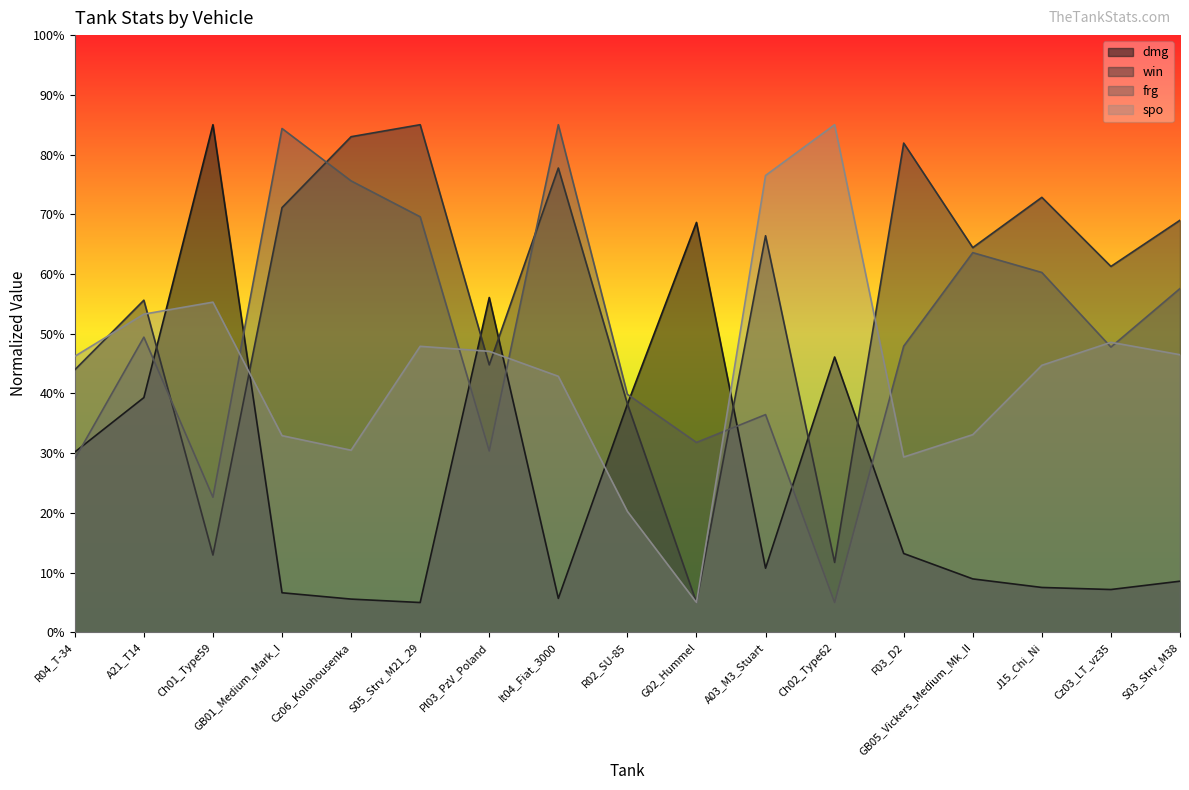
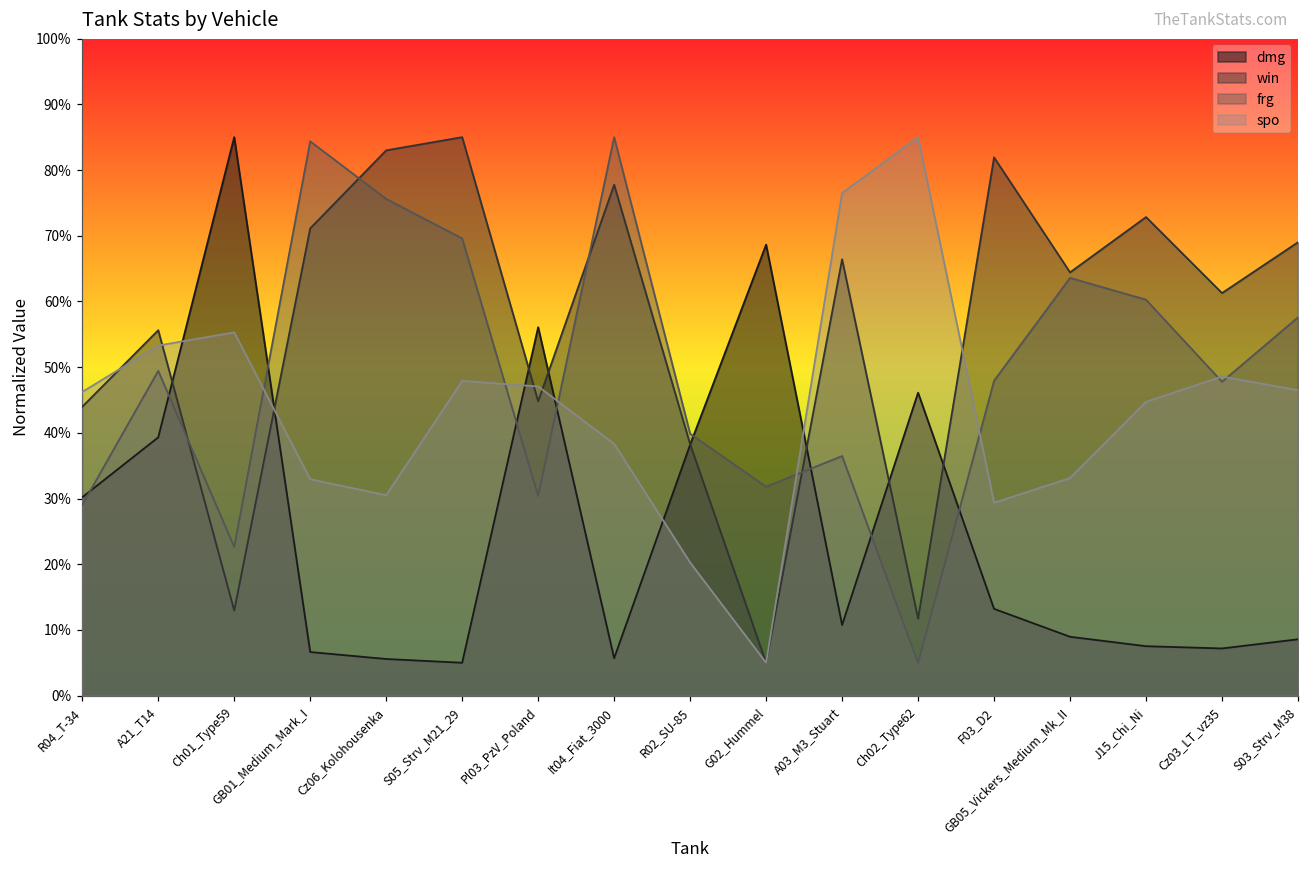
  {
    "spo": {
      "R04_T-34": "46%",
      "A21_T14": "53%",
      "Ch01_Type59": "55%",
      "GB01_Medium_Mark_I": "33%",
      "Cz06_Kolohousenka": "30%",
      "S05_Strv_M21_29": "48%",
      "Pl03_PzV_Poland": "47%",
-     "It04_Fiat_3000": "43%",
+     "It04_Fiat_3000": "38%",
      "R02_SU-85": "20%",
      "A03_M3_Stuart": "77%",
      "Ch02_Type62": "85%",
      "F03_D2": "29%",
      "GB05_Vickers_Medium_Mk_II": "33%",
      "J15_Chi_Ni": "45%",
      "Cz03_LT_vz35": "49%",
      "S03_Strv_M38": "46%"
    }
  }
